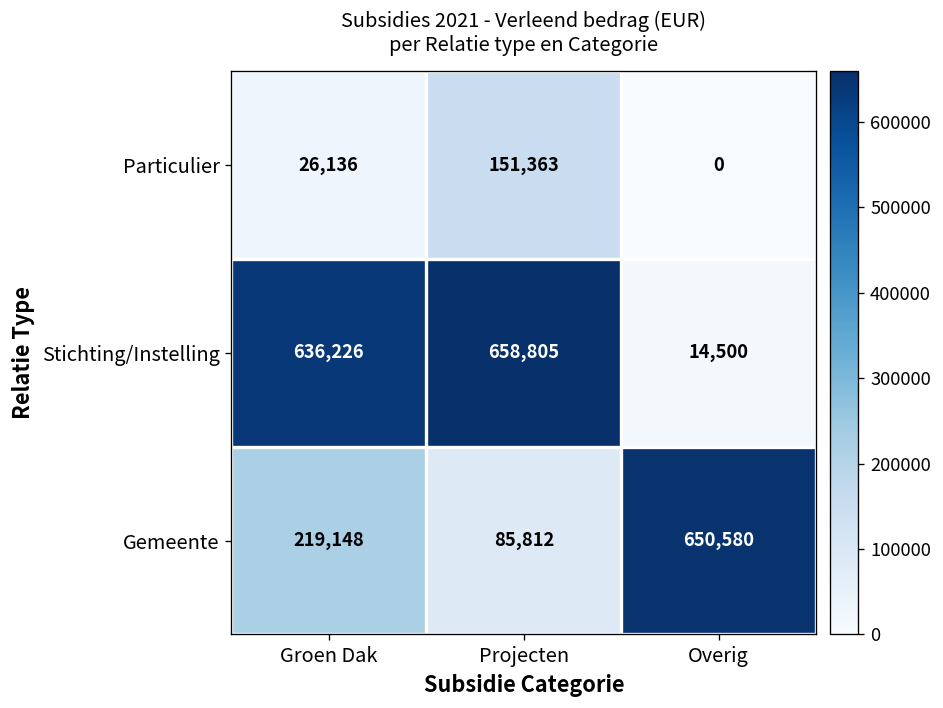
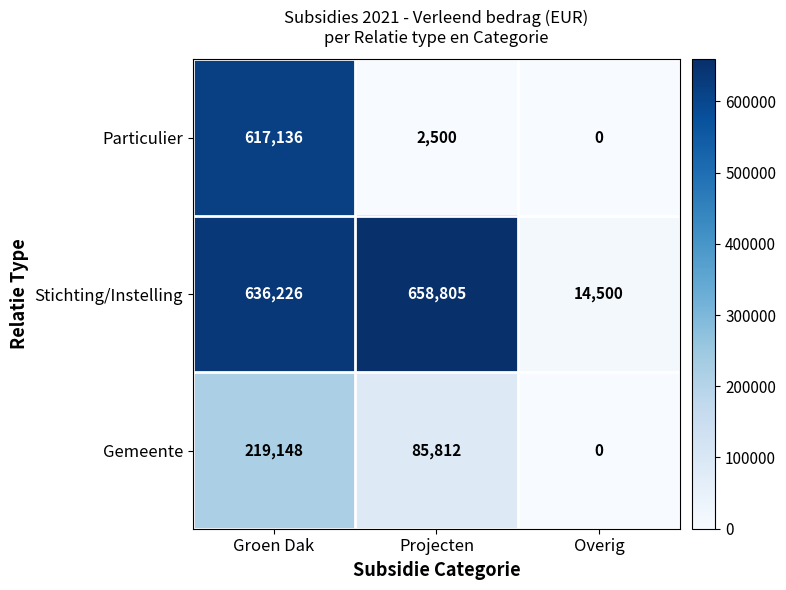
  {
    "Particulier": {
-     "Groen Dak": "26,136",
-     "Projecten": "151,363",
+     "Groen Dak": "617,136",
+     "Projecten": "2,500",
      "Overig": "0"
    },
    "Stichting/Instelling": {
      "Groen Dak": "636,226",
      "Projecten": "658,805",
      "Overig": "14,500"
    },
    "Gemeente": {
      "Groen Dak": "219,148",
      "Projecten": "85,812",
-     "Overig": "650,580"
+     "Overig": "0"
    }
  }
